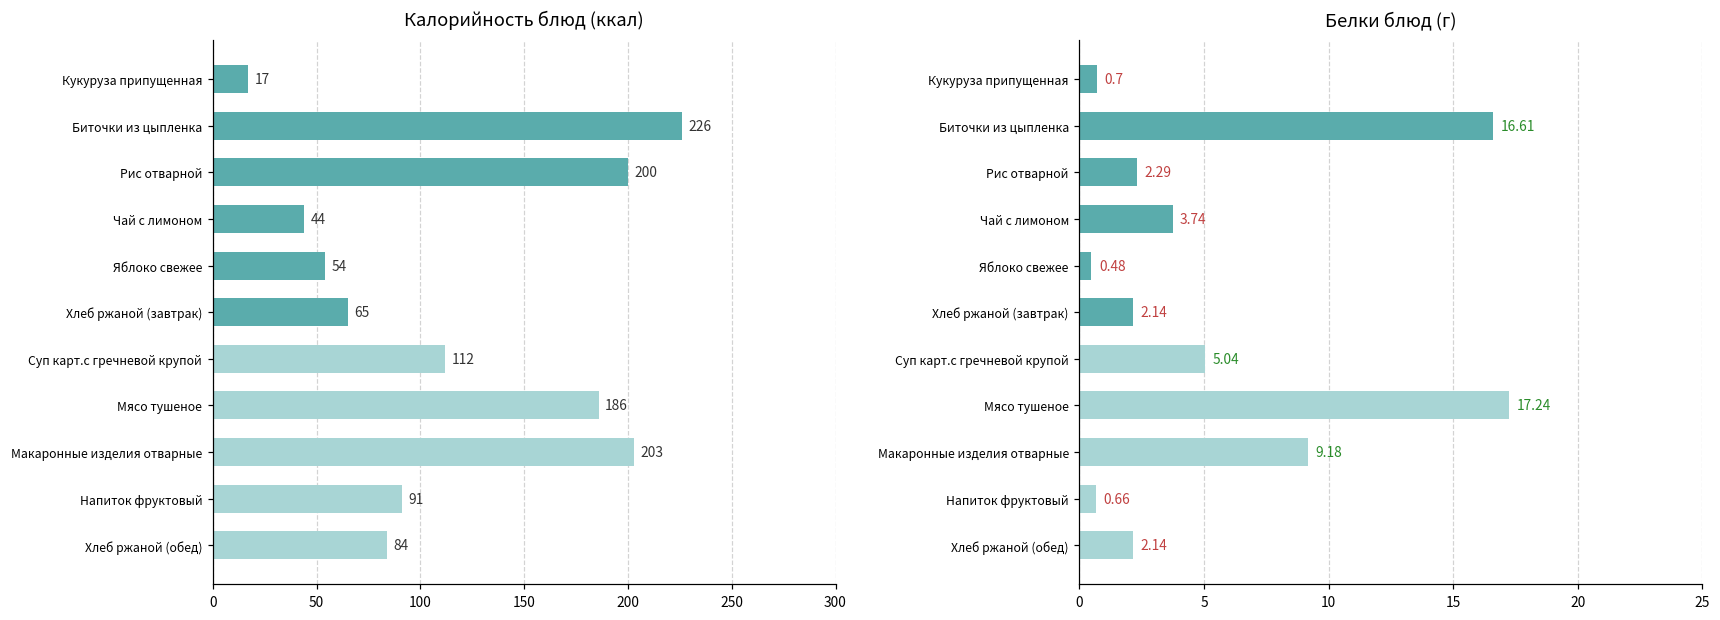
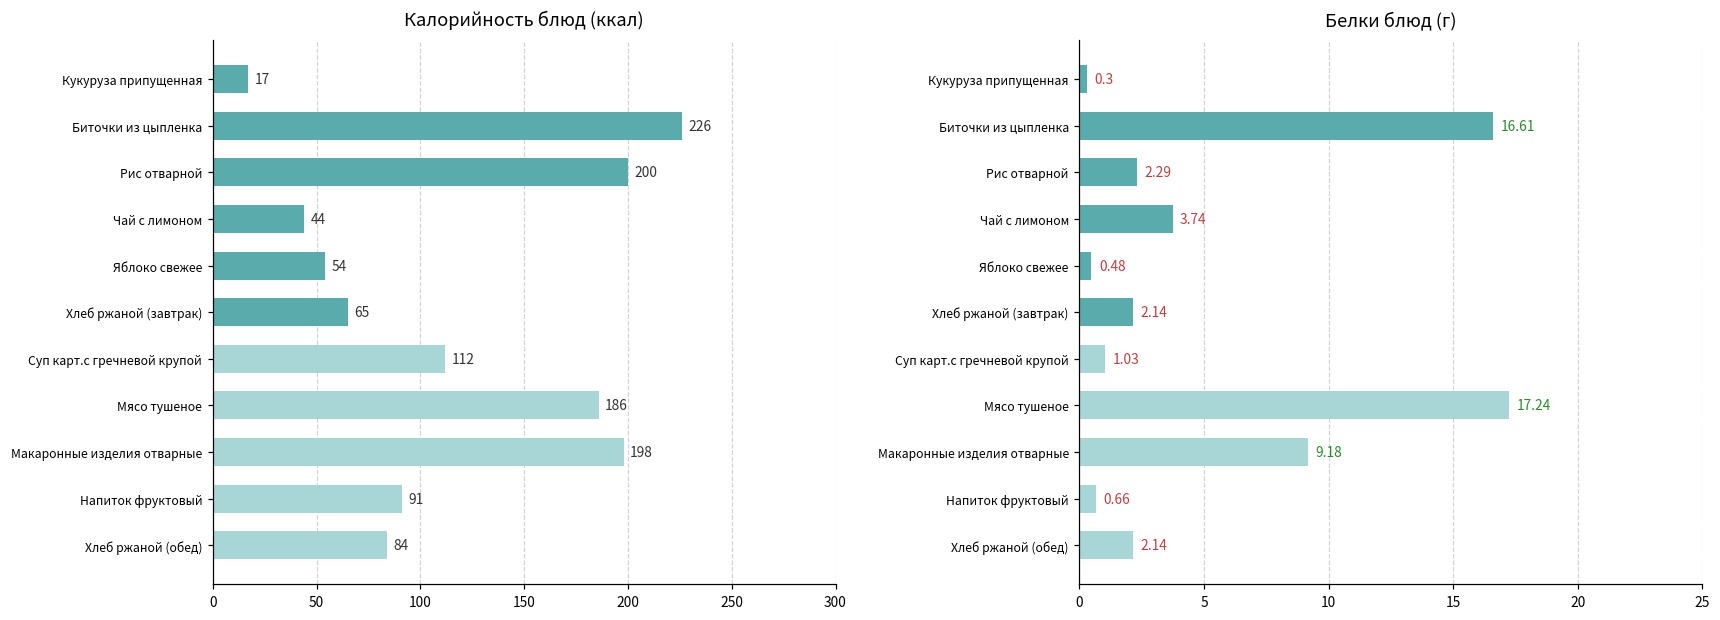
  {
    "Калорийность блюд (ккал)": {
      "Кукуруза припущенная": 17,
      "Биточки из цыпленка": 226,
      "Рис отварной": 200,
      "Чай с лимоном": 44,
      "Яблоко свежее": 54,
      "Хлеб ржаной (завтрак)": 65,
      "Суп карт.с гречневой крупой": 112,
      "Мясо тушеное": 186,
-     "Макаронные изделия отварные": 203,
+     "Макаронные изделия отварные": 198,
      "Напиток фруктовый": 91,
      "Хлеб ржаной (обед)": 84
    },
    "Белки блюд (г)": {
-     "Кукуруза припущенная": 0.7,
+     "Кукуруза припущенная": 0.3,
      "Биточки из цыпленка": 16.61,
      "Рис отварной": 2.29,
      "Чай с лимоном": 3.74,
      "Яблоко свежее": 0.48,
      "Хлеб ржаной (завтрак)": 2.14,
-     "Суп карт.с гречневой крупой": 5.04,
+     "Суп карт.с гречневой крупой": 1.03,
      "Мясо тушеное": 17.24,
      "Макаронные изделия отварные": 9.18,
      "Напиток фруктовый": 0.66,
      "Хлеб ржаной (обед)": 2.14
    }
  }
